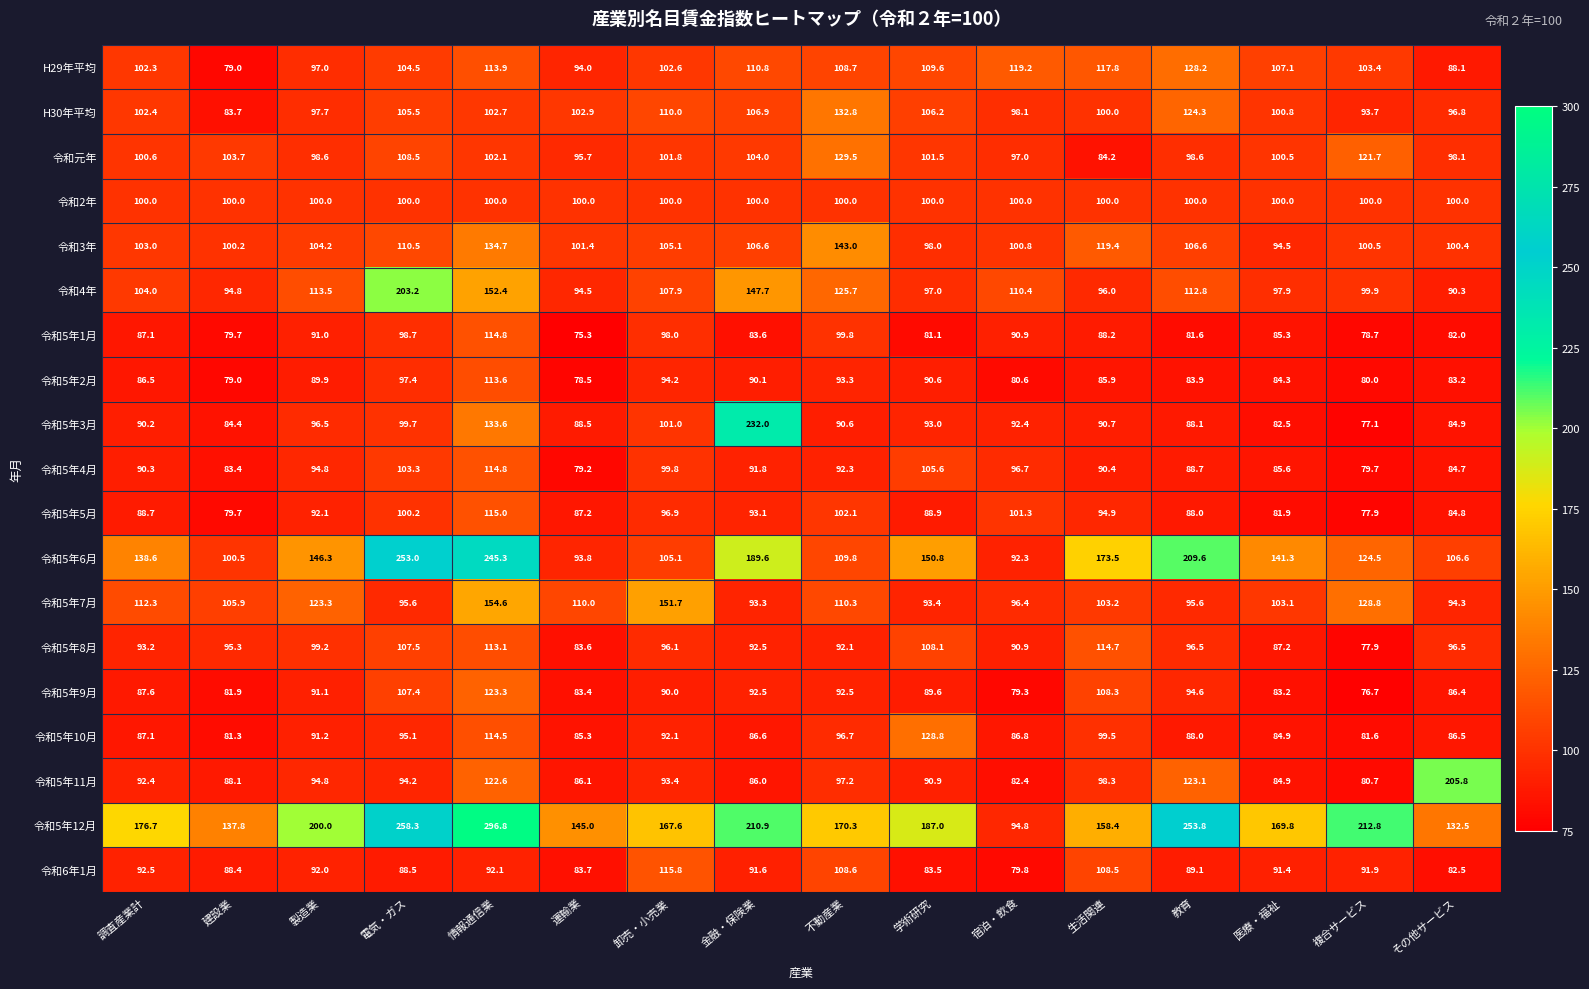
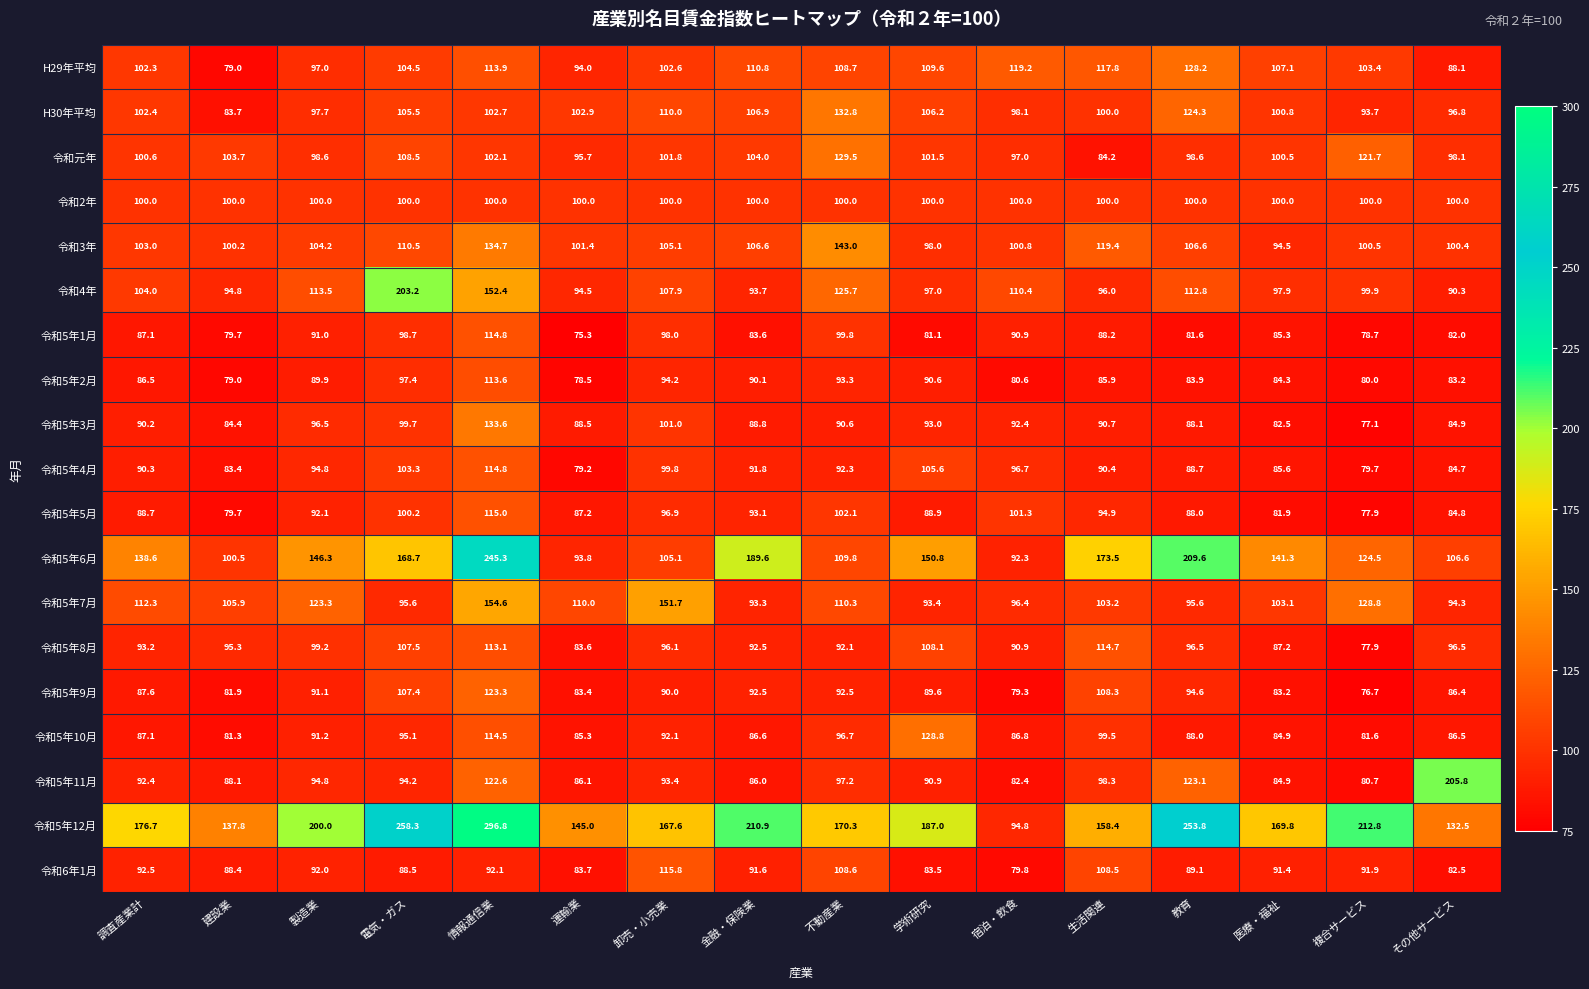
  {
    "令和4年": {
      "調査産業計": 104.0,
      "建設業": 94.8,
      "製造業": 113.5,
      "電気・ガス": 203.2,
      "情報通信業": 152.4,
      "運輸業": 94.5,
      "卸売・小売業": 107.9,
-     "金融・保険業": 147.7,
+     "金融・保険業": 93.7,
      "不動産業": 125.7,
      "学術研究": 97.0,
      "宿泊・飲食": 110.4,
      "生活関連": 96.0,
      "教育": 112.8,
      "医療・福祉": 97.9,
      "複合サービス": 99.9,
      "その他サービス": 90.3
    },
    "令和5年3月": {
      "調査産業計": 90.2,
      "建設業": 84.4,
      "製造業": 96.5,
      "電気・ガス": 99.7,
      "情報通信業": 133.6,
      "運輸業": 88.5,
      "卸売・小売業": 101.0,
-     "金融・保険業": 232.0,
+     "金融・保険業": 88.8,
      "不動産業": 90.6,
      "学術研究": 93.0,
      "宿泊・飲食": 92.4,
      "生活関連": 90.7,
      "教育": 88.1,
      "医療・福祉": 82.5,
      "複合サービス": 77.1,
      "その他サービス": 84.9
    },
    "令和5年6月": {
      "調査産業計": 138.6,
      "建設業": 100.5,
      "製造業": 146.3,
-     "電気・ガス": 253.0,
+     "電気・ガス": 168.7,
      "情報通信業": 245.3,
      "運輸業": 93.8,
      "卸売・小売業": 105.1,
      "金融・保険業": 189.6,
      "不動産業": 109.8,
      "学術研究": 150.8,
      "宿泊・飲食": 92.3,
      "生活関連": 173.5,
      "教育": 209.6,
      "医療・福祉": 141.3,
      "複合サービス": 124.5,
      "その他サービス": 106.6
    }
  }
